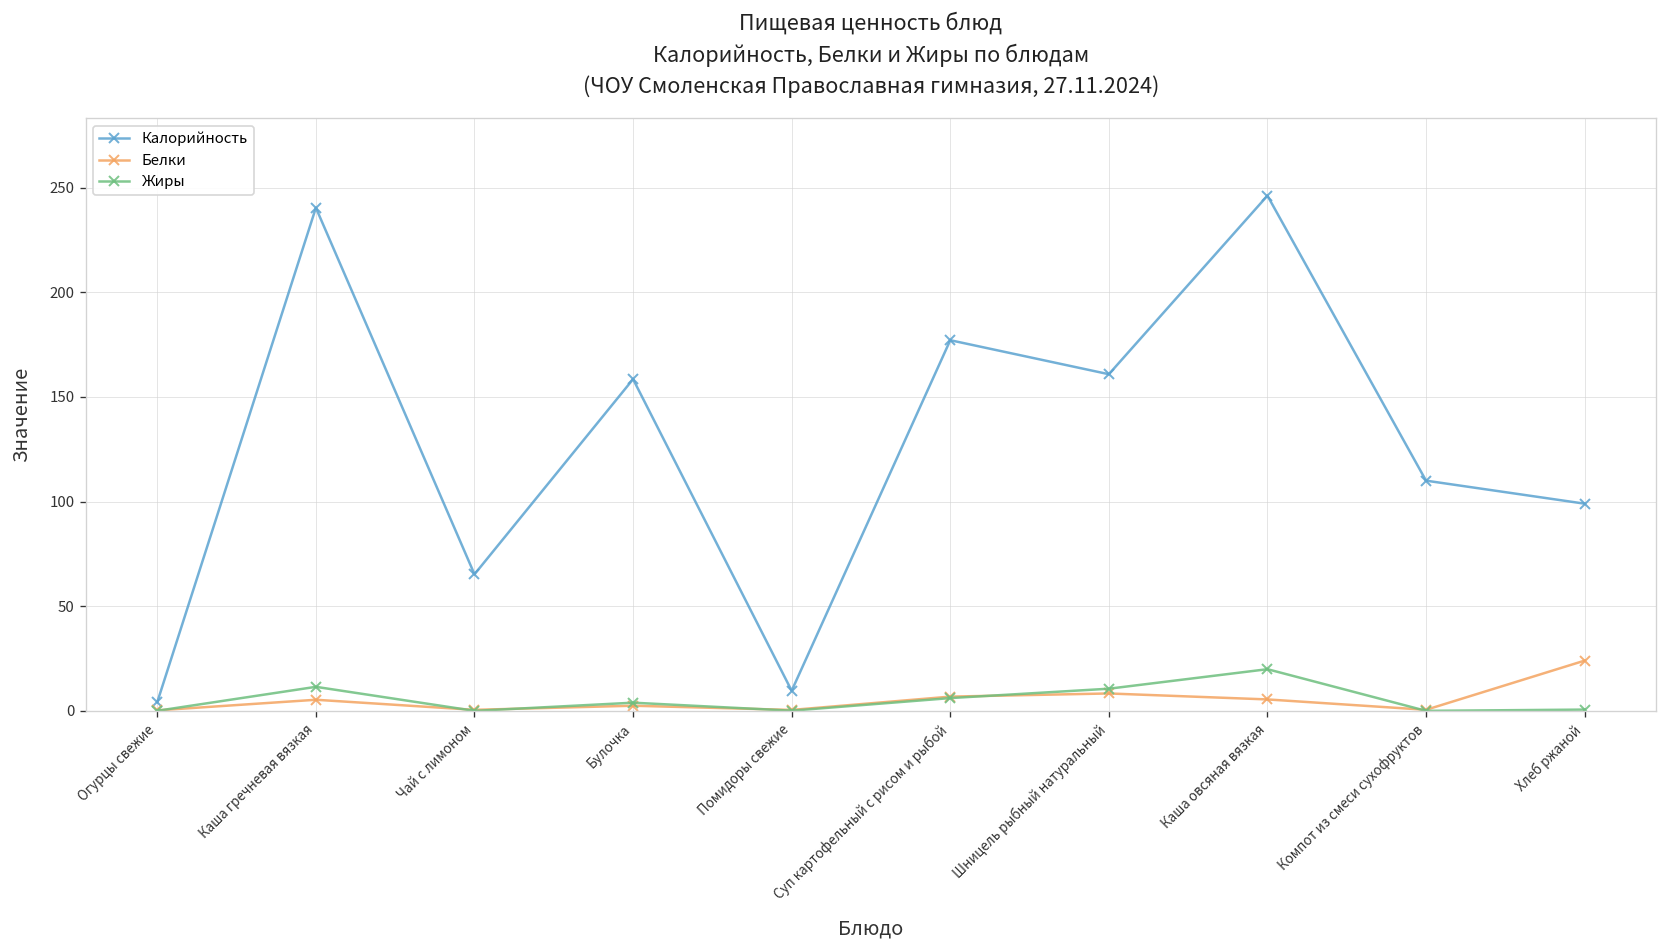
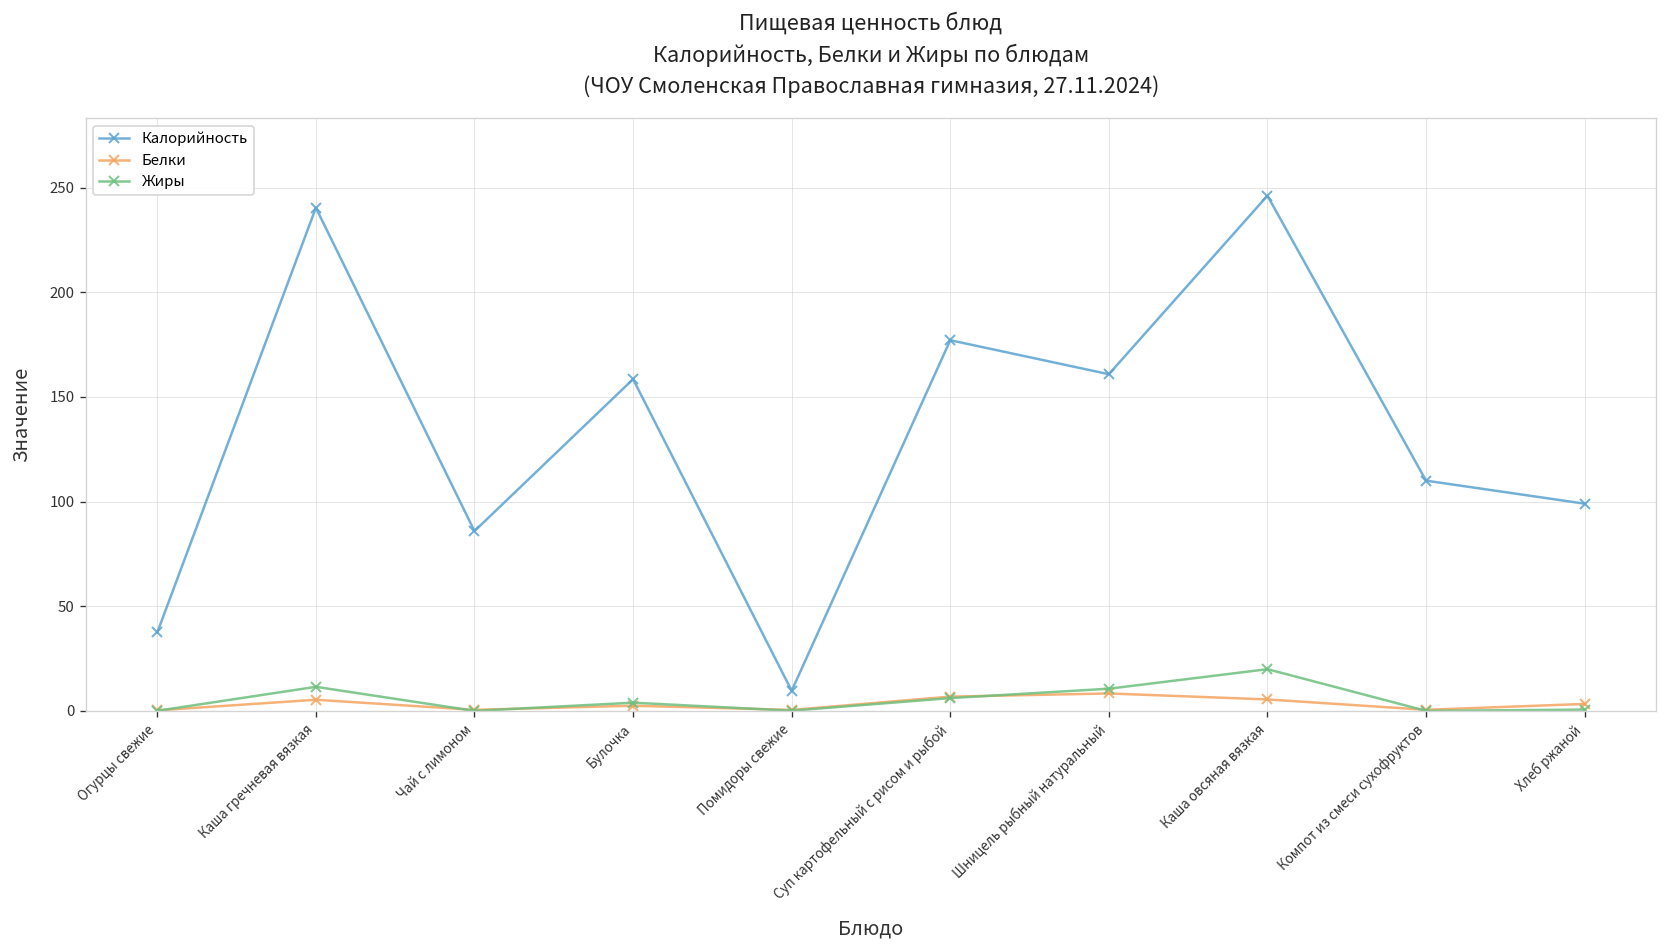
  {
    "Калорийность": {
-     "Огурцы свежие": 4,
+     "Огурцы свежие": 38,
      "Каша гречневая вязкая": 240,
-     "Чай с лимоном": 65,
+     "Чай с лимоном": 86,
      "Булочка": 159,
      "Помидоры свежие": 10,
      "Суп картофельный с рисом и рыбой": 177,
      "Шницель рыбный натуральный": 161,
      "Каша овсяная вязкая": 246,
      "Компот из смеси сухофруктов": 110,
      "Хлеб ржаной": 99
    },
    "Белки": {
      "Каша гречневая вязкая": 5,
      "Шницель рыбный натуральный": 8,
      "Каша овсяная вязкая": 5,
-     "Хлеб ржаной": 24
+     "Хлеб ржаной": 3
    },
    "Жиры": {
      "Каша гречневая вязкая": 11,
      "Шницель рыбный натуральный": 11,
      "Каша овсяная вязкая": 20,
      "Хлеб ржаной": 1
    }
  }
